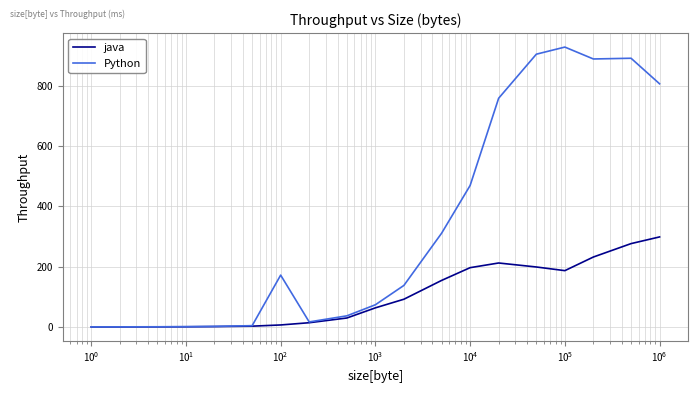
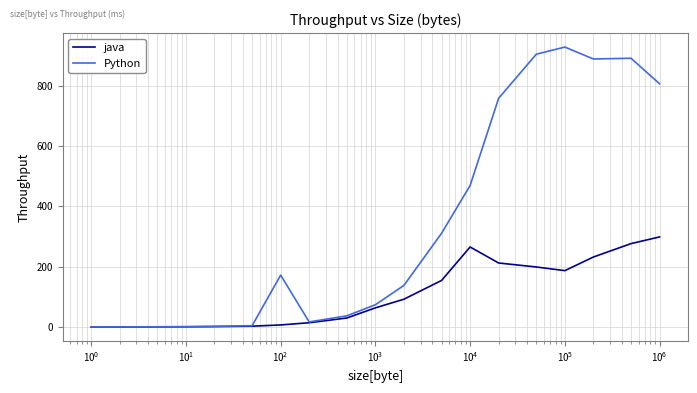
  {
    "java": {
      "10^2": 10,
      "10^3": 60,
-     "10^4": 200,
+     "10^4": 270,
      "10^5": 190,
      "10^6": 300
    },
    "Python": {
      "10^2": 170,
      "10^3": 70,
      "10^4": 470,
      "10^5": 930,
      "10^6": 810
    }
  }
